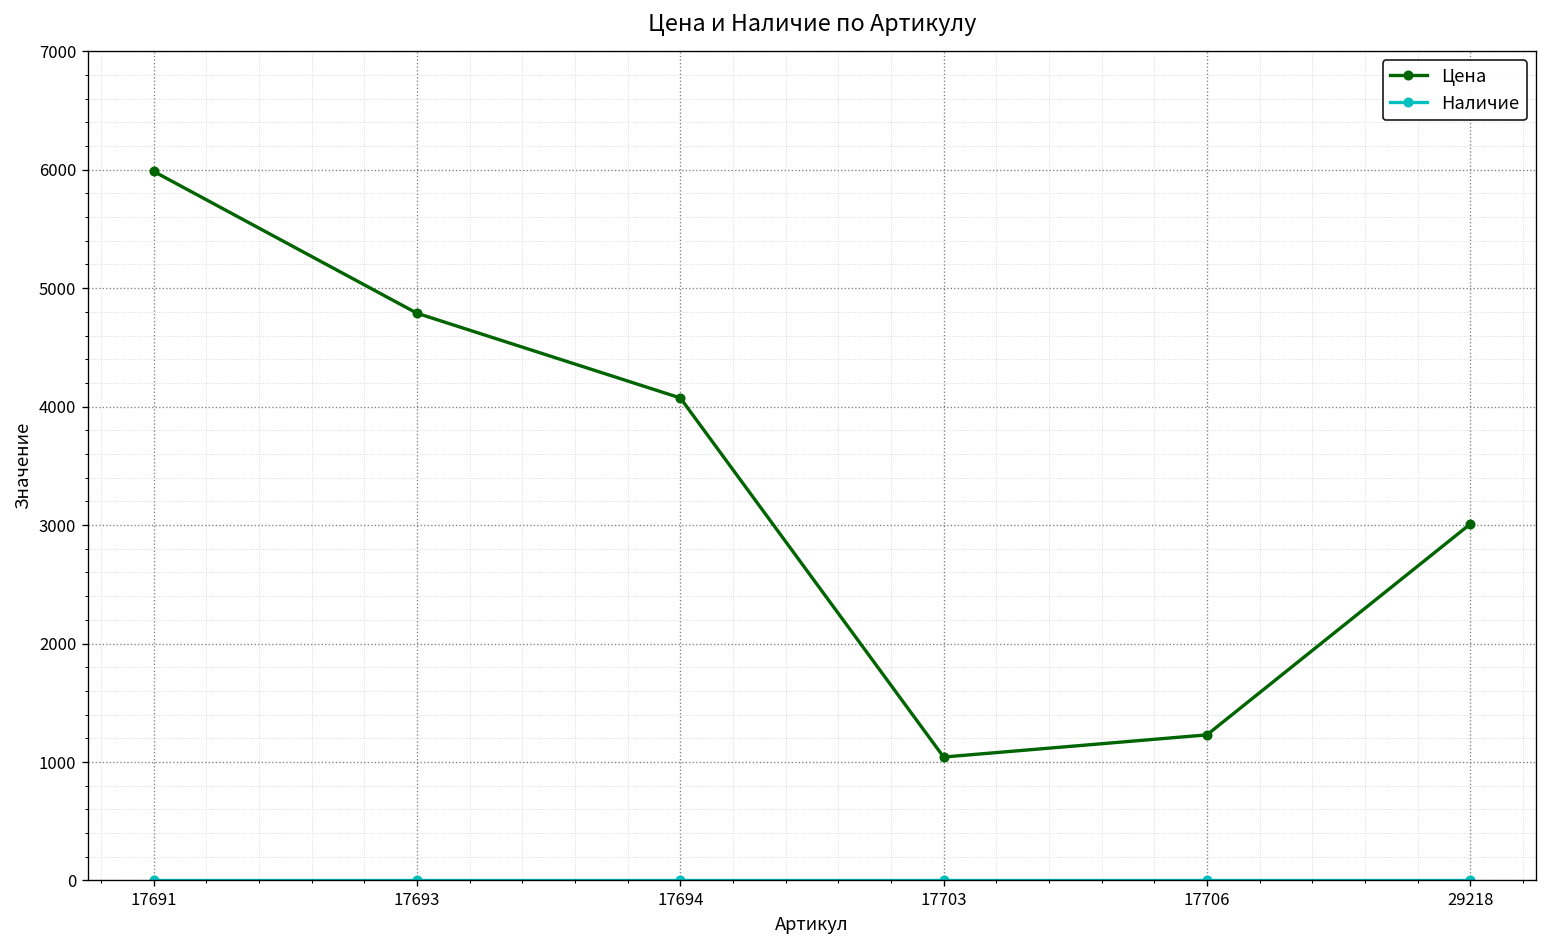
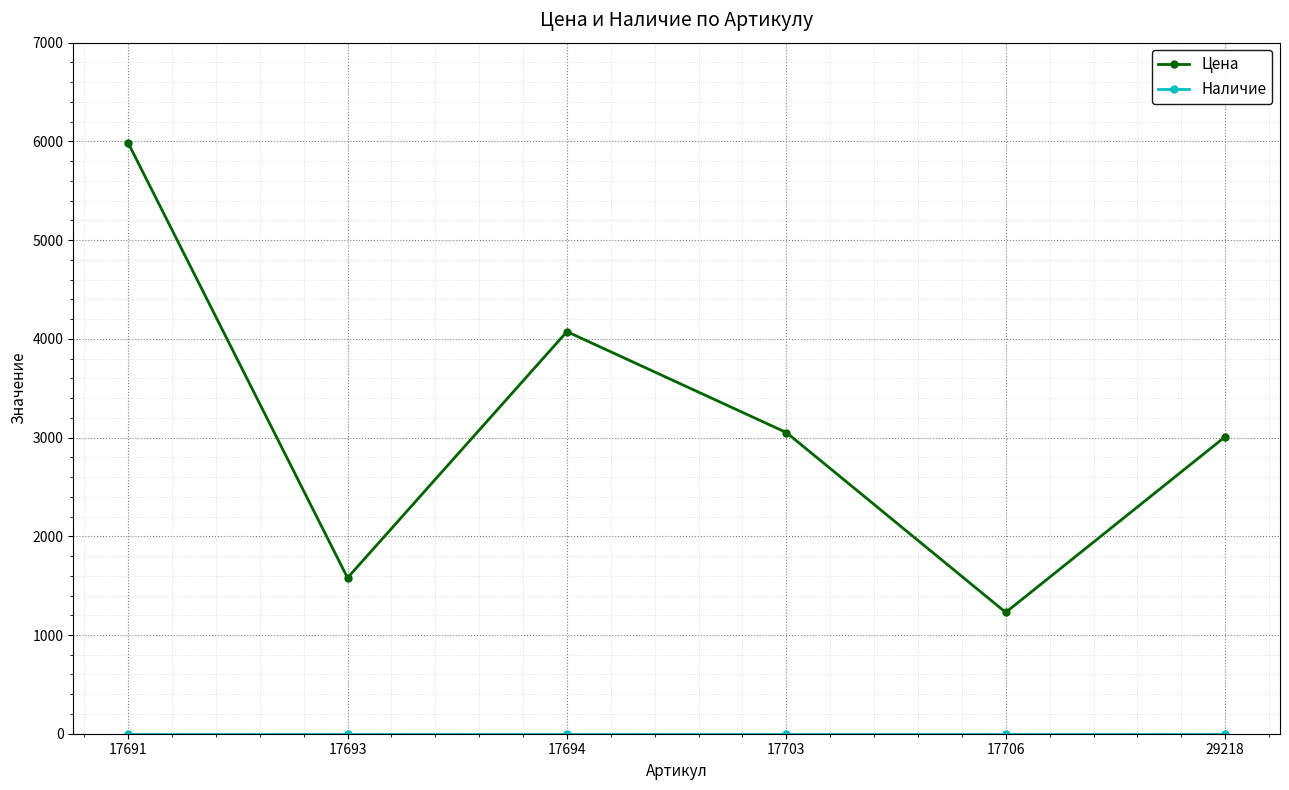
  {
    "Цена": {
      "17691": 6000,
-     "17693": 4800,
+     "17693": 1600,
      "17694": 4100,
-     "17703": 1000,
+     "17703": 3100,
      "17706": 1200,
      "29218": 3000
    },
    "Наличие": {
      "17691": 0,
      "17693": 0,
      "17694": 0,
      "17703": 0,
      "17706": 0,
      "29218": 0
    }
  }
